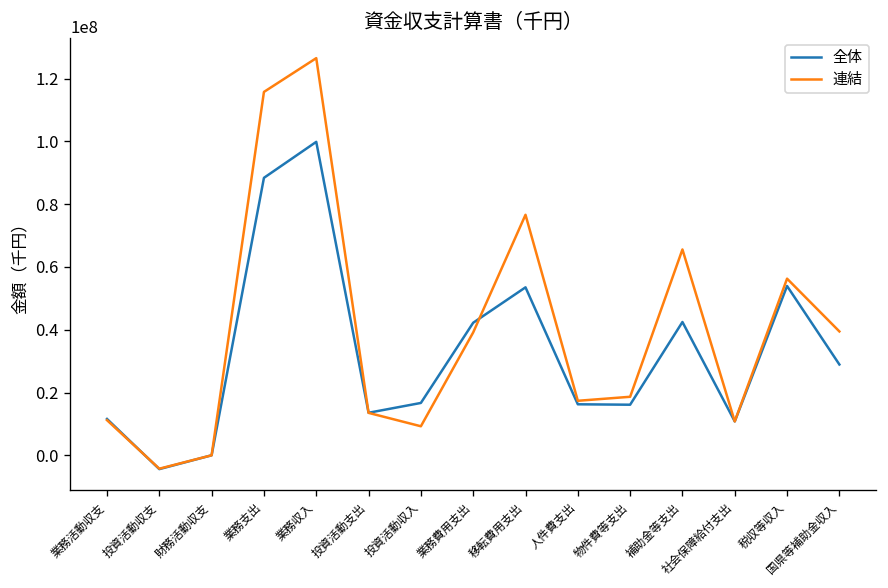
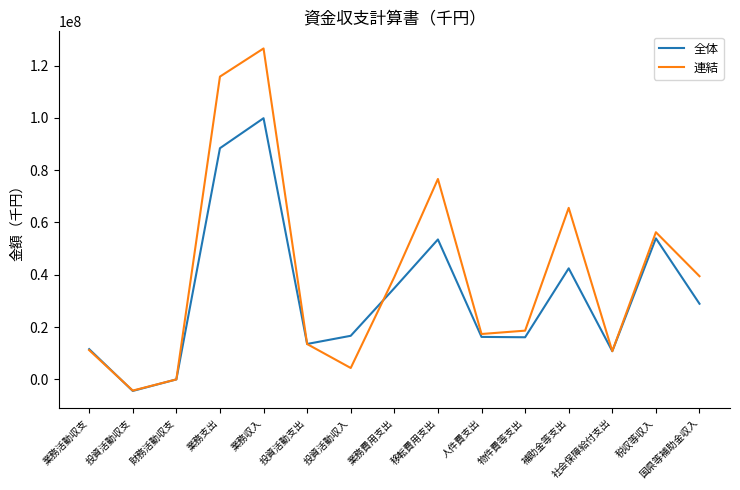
  {
    "全体": {
      "業務支出": 88000000,
      "業務収入": 100000000,
      "投資活動収入": 17000000,
-     "業務費用支出": 42000000,
+     "業務費用支出": 35000000,
      "移転費用支出": 54000000,
      "人件費支出": 16000000,
      "物件費等支出": 16000000,
      "補助金等支出": 42000000,
      "税収等収入": 54000000,
      "国県等補助金収入": 29000000
    },
    "連結": {
      "業務支出": 116000000,
      "業務収入": 127000000,
-     "投資活動収入": 9000000,
+     "投資活動収入": 4000000,
      "業務費用支出": 39000000,
      "移転費用支出": 77000000,
      "人件費支出": 17000000,
      "物件費等支出": 19000000,
      "補助金等支出": 66000000,
      "税収等収入": 56000000,
      "国県等補助金収入": 39000000
    }
  }
